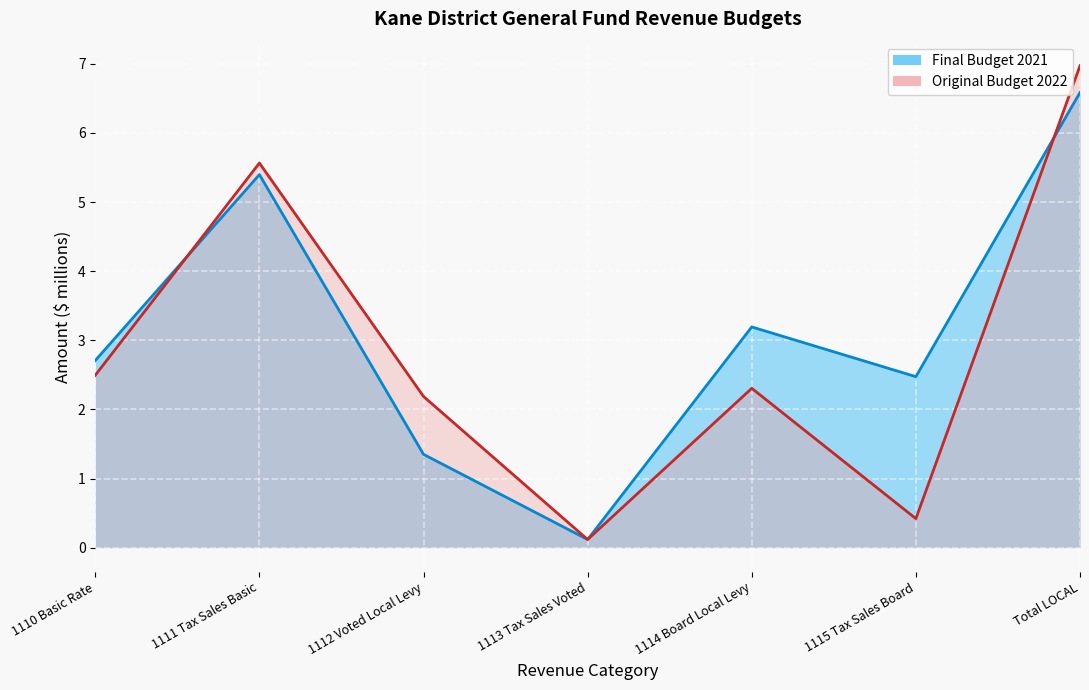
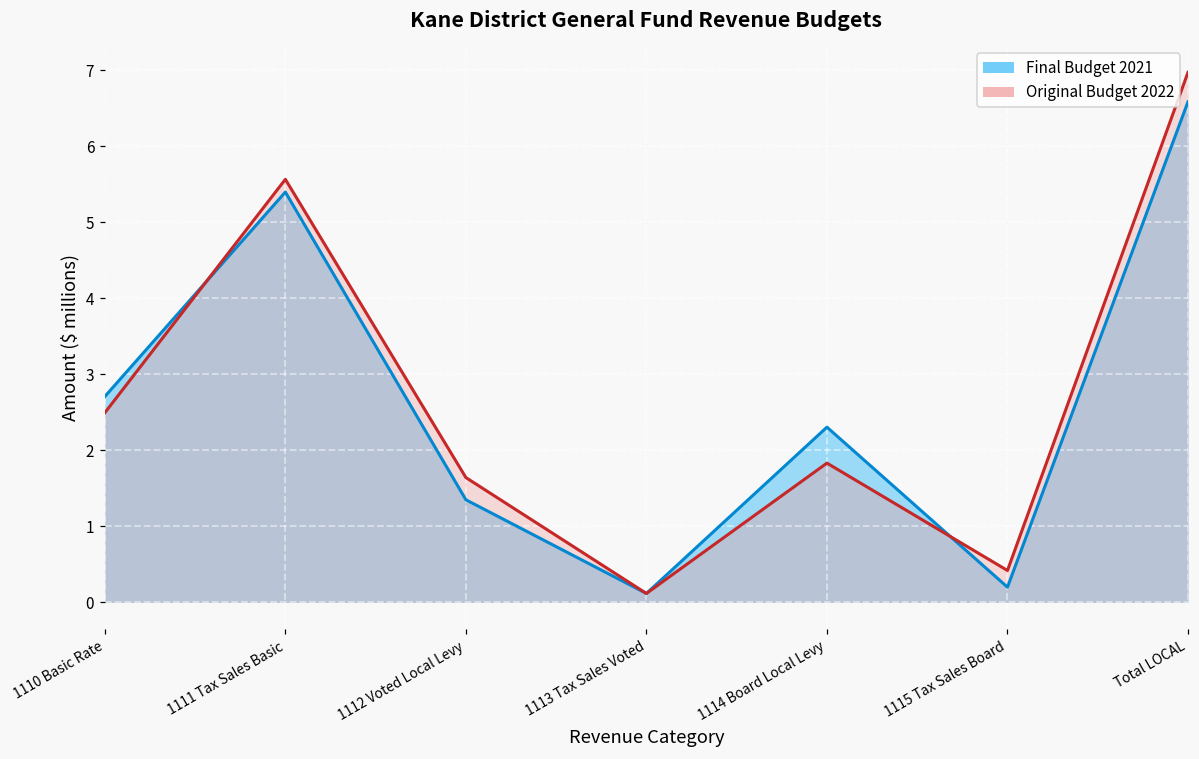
  {
    "Final Budget 2021": {
      "1110 Basic Rate": 2.7,
      "1111 Tax Sales Basic": 5.4,
      "1112 Voted Local Levy": 1.4,
-     "1114 Board Local Levy": 3.2,
-     "1115 Tax Sales Board": 2.5,
+     "1114 Board Local Levy": 2.3,
+     "1115 Tax Sales Board": 0.2,
      "Total LOCAL": 6.6
    },
    "Original Budget 2022": {
      "1110 Basic Rate": 2.5,
      "1111 Tax Sales Basic": 5.6,
-     "1112 Voted Local Levy": 2.2,
-     "1114 Board Local Levy": 2.3,
+     "1112 Voted Local Levy": 1.6,
+     "1114 Board Local Levy": 1.8,
      "1115 Tax Sales Board": 0.4,
      "Total LOCAL": 7.0
    }
  }
